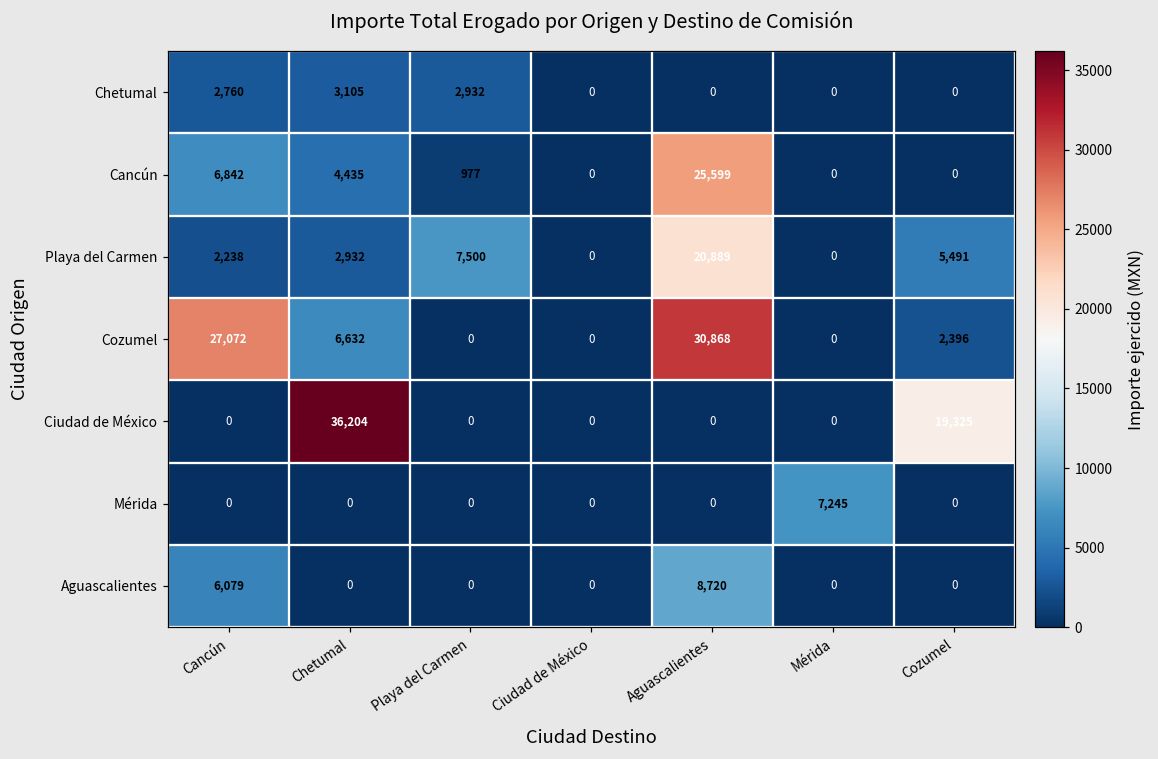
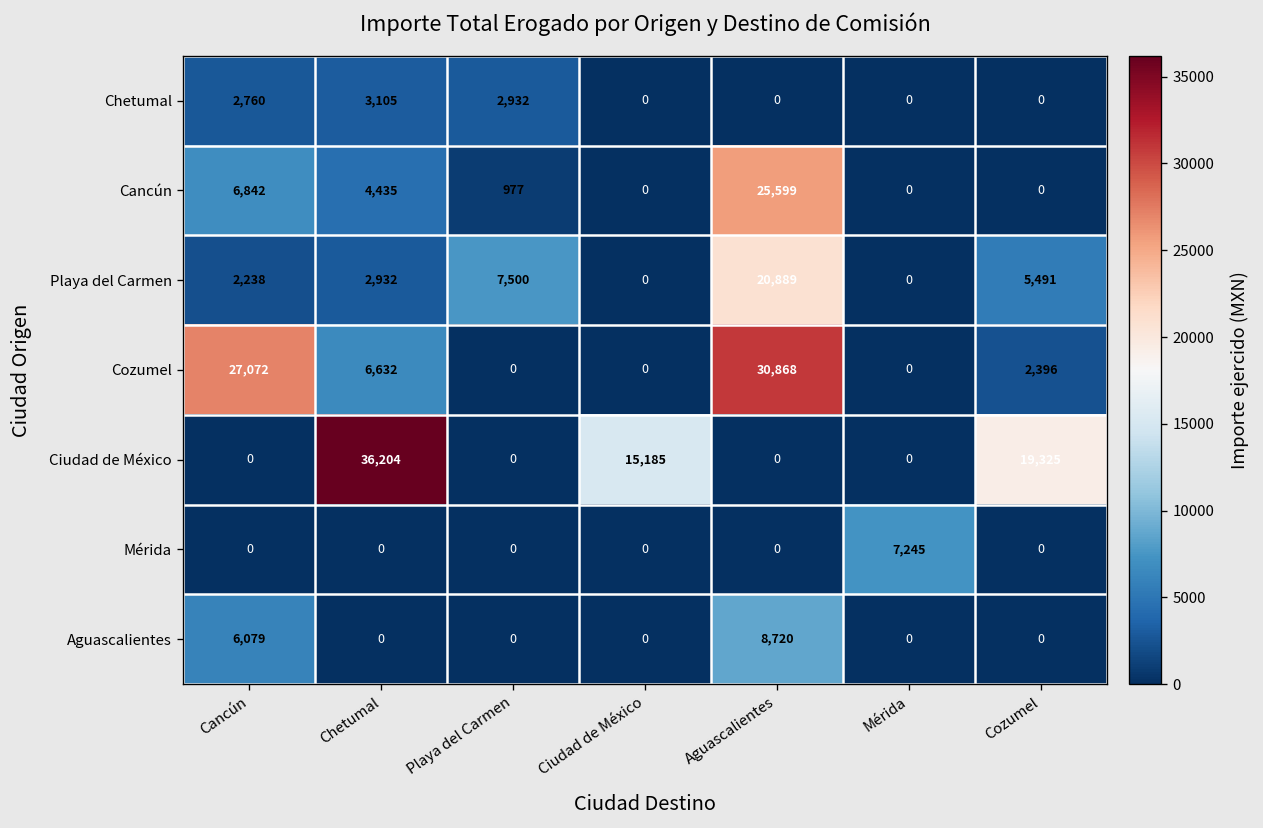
  {
    "Chetumal": {
      "Cancún": "2,760",
      "Chetumal": "3,105",
      "Playa del Carmen": "2,932",
      "Ciudad de México": "0",
      "Aguascalientes": "0",
      "Mérida": "0",
      "Cozumel": "0"
    },
    "Cancún": {
      "Cancún": "6,842",
      "Chetumal": "4,435",
      "Playa del Carmen": "977",
      "Ciudad de México": "0",
      "Aguascalientes": "25,599",
      "Mérida": "0",
      "Cozumel": "0"
    },
    "Playa del Carmen": {
      "Cancún": "2,238",
      "Chetumal": "2,932",
      "Playa del Carmen": "7,500",
      "Ciudad de México": "0",
      "Mérida": "0",
      "Cozumel": "5,491"
    },
    "Cozumel": {
      "Cancún": "27,072",
      "Chetumal": "6,632",
      "Playa del Carmen": "0",
      "Ciudad de México": "0",
      "Aguascalientes": "30,868",
      "Mérida": "0",
      "Cozumel": "2,396"
    },
    "Ciudad de México": {
      "Cancún": "0",
      "Chetumal": "36,204",
      "Playa del Carmen": "0",
-     "Ciudad de México": "0",
+     "Ciudad de México": "15,185",
      "Aguascalientes": "0",
      "Mérida": "0"
    },
    "Mérida": {
      "Cancún": "0",
      "Chetumal": "0",
      "Playa del Carmen": "0",
      "Ciudad de México": "0",
      "Aguascalientes": "0",
      "Mérida": "7,245",
      "Cozumel": "0"
    },
    "Aguascalientes": {
      "Cancún": "6,079",
      "Chetumal": "0",
      "Playa del Carmen": "0",
      "Ciudad de México": "0",
      "Aguascalientes": "8,720",
      "Mérida": "0",
      "Cozumel": "0"
    }
  }
